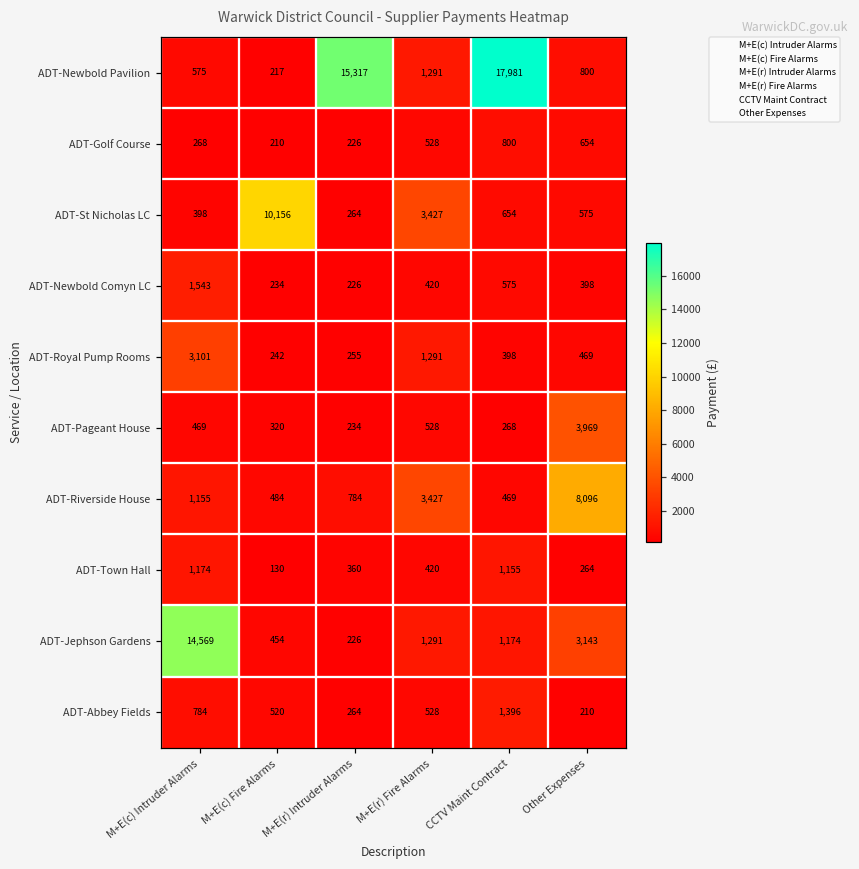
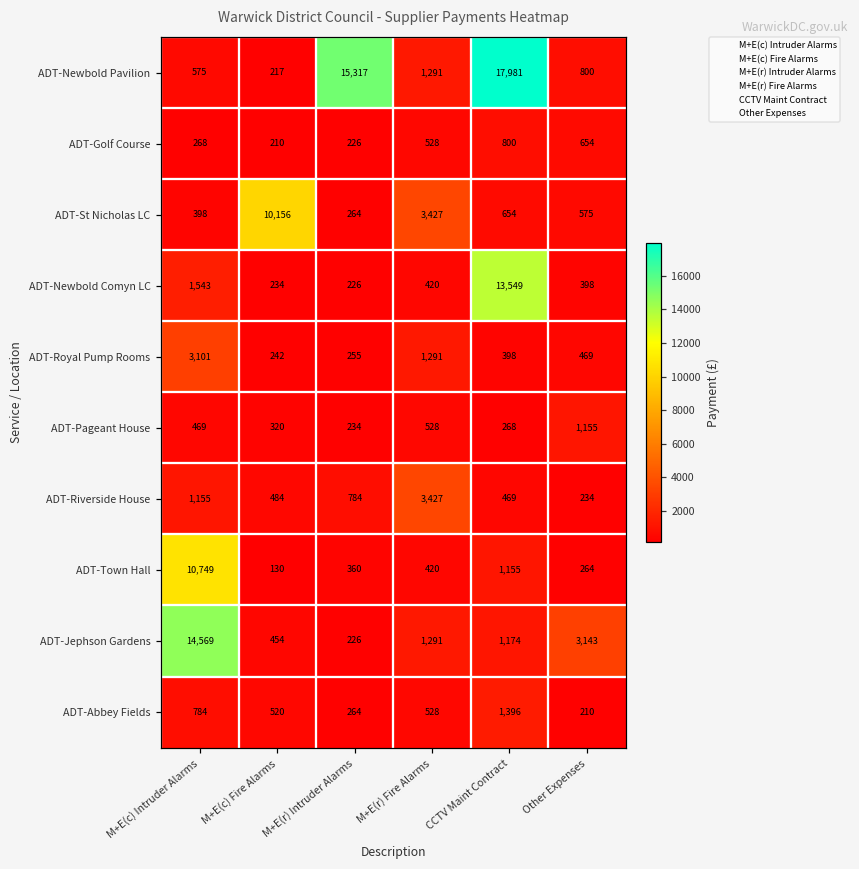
  {
    "ADT-Newbold Pavilion": {
      "M+E(c) Intruder Alarms": "575",
      "M+E(c) Fire Alarms": "217",
      "M+E(r) Intruder Alarms": "15,317",
      "M+E(r) Fire Alarms": "1,291",
      "CCTV Maint Contract": "17,981",
      "Other Expenses": "800"
    },
    "ADT-Golf Course": {
      "M+E(c) Intruder Alarms": "268",
      "M+E(c) Fire Alarms": "210",
      "M+E(r) Intruder Alarms": "226",
      "M+E(r) Fire Alarms": "528",
      "CCTV Maint Contract": "800",
      "Other Expenses": "654"
    },
    "ADT-St Nicholas LC": {
      "M+E(c) Intruder Alarms": "398",
      "M+E(c) Fire Alarms": "10,156",
      "M+E(r) Intruder Alarms": "264",
      "M+E(r) Fire Alarms": "3,427",
      "CCTV Maint Contract": "654",
      "Other Expenses": "575"
    },
    "ADT-Newbold Comyn LC": {
      "M+E(c) Intruder Alarms": "1,543",
      "M+E(c) Fire Alarms": "234",
      "M+E(r) Intruder Alarms": "226",
      "M+E(r) Fire Alarms": "420",
-     "CCTV Maint Contract": "575",
+     "CCTV Maint Contract": "13,549",
      "Other Expenses": "398"
    },
    "ADT-Royal Pump Rooms": {
      "M+E(c) Intruder Alarms": "3,101",
      "M+E(c) Fire Alarms": "242",
      "M+E(r) Intruder Alarms": "255",
      "M+E(r) Fire Alarms": "1,291",
      "CCTV Maint Contract": "398",
      "Other Expenses": "469"
    },
    "ADT-Pageant House": {
      "M+E(c) Intruder Alarms": "469",
      "M+E(c) Fire Alarms": "320",
      "M+E(r) Intruder Alarms": "234",
      "M+E(r) Fire Alarms": "528",
      "CCTV Maint Contract": "268",
-     "Other Expenses": "3,969"
+     "Other Expenses": "1,155"
    },
    "ADT-Riverside House": {
      "M+E(c) Intruder Alarms": "1,155",
      "M+E(c) Fire Alarms": "484",
      "M+E(r) Intruder Alarms": "784",
      "M+E(r) Fire Alarms": "3,427",
      "CCTV Maint Contract": "469",
-     "Other Expenses": "8,096"
+     "Other Expenses": "234"
    },
    "ADT-Town Hall": {
-     "M+E(c) Intruder Alarms": "1,174",
+     "M+E(c) Intruder Alarms": "10,749",
      "M+E(c) Fire Alarms": "130",
      "M+E(r) Intruder Alarms": "360",
      "M+E(r) Fire Alarms": "420",
      "CCTV Maint Contract": "1,155",
      "Other Expenses": "264"
    },
    "ADT-Jephson Gardens": {
      "M+E(c) Intruder Alarms": "14,569",
      "M+E(c) Fire Alarms": "454",
      "M+E(r) Intruder Alarms": "226",
      "M+E(r) Fire Alarms": "1,291",
      "CCTV Maint Contract": "1,174",
      "Other Expenses": "3,143"
    },
    "ADT-Abbey Fields": {
      "M+E(c) Intruder Alarms": "784",
      "M+E(c) Fire Alarms": "520",
      "M+E(r) Intruder Alarms": "264",
      "M+E(r) Fire Alarms": "528",
      "CCTV Maint Contract": "1,396",
      "Other Expenses": "210"
    }
  }
